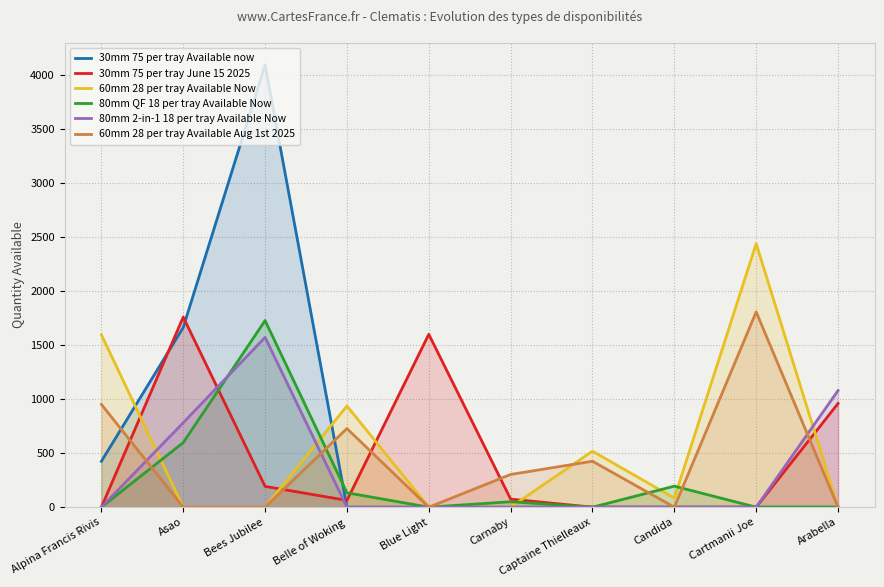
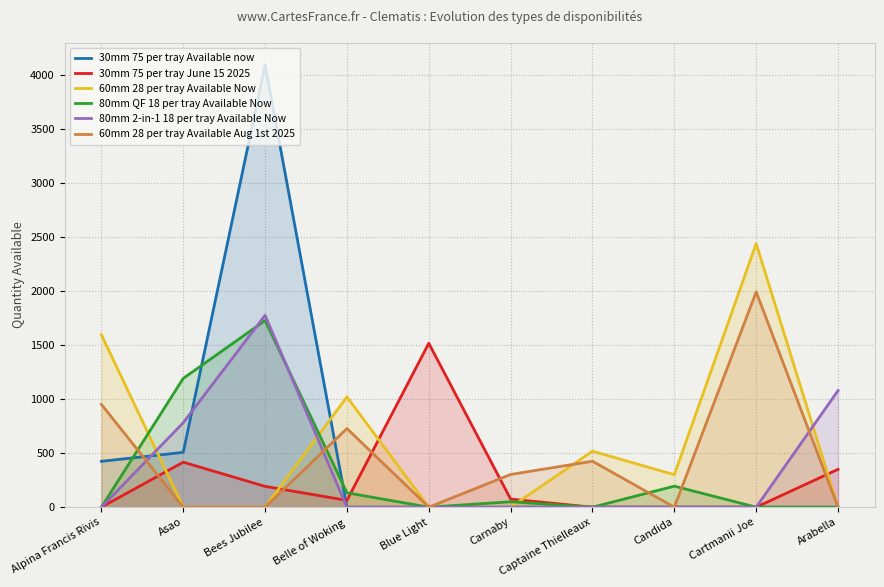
  {
    "30mm 75 per tray Available now": {
      "Alpina Francis Rivis": 420,
-     "Asao": 1660
+     "Asao": 510
    },
    "30mm 75 per tray June 15 2025": {
-     "Asao": 1760,
+     "Asao": 420,
      "Bees Jubilee": 190,
      "Belle of Woking": 60,
-     "Blue Light": 1600,
+     "Blue Light": 1520,
      "Carnaby": 70,
-     "Arabella": 960
+     "Arabella": 350
    },
    "60mm 28 per tray Available Now": {
      "Alpina Francis Rivis": 1590,
-     "Belle of Woking": 940,
+     "Belle of Woking": 1020,
      "Captaine Thielleaux": 520,
-     "Candida": 80,
+     "Candida": 300,
      "Cartmanii Joe": 2440
    },
    "80mm QF 18 per tray Available Now": {
-     "Asao": 600,
+     "Asao": 1190,
      "Bees Jubilee": 1730,
      "Belle of Woking": 130,
      "Carnaby": 50,
      "Candida": 190
    },
    "80mm 2-in-1 18 per tray Available Now": {
      "Asao": 780,
-     "Bees Jubilee": 1570,
+     "Bees Jubilee": 1770,
      "Arabella": 1080
    },
    "60mm 28 per tray Available Aug 1st 2025": {
      "Alpina Francis Rivis": 950,
      "Belle of Woking": 730,
      "Carnaby": 300,
      "Captaine Thielleaux": 420,
-     "Cartmanii Joe": 1810
+     "Cartmanii Joe": 1990
    }
  }
